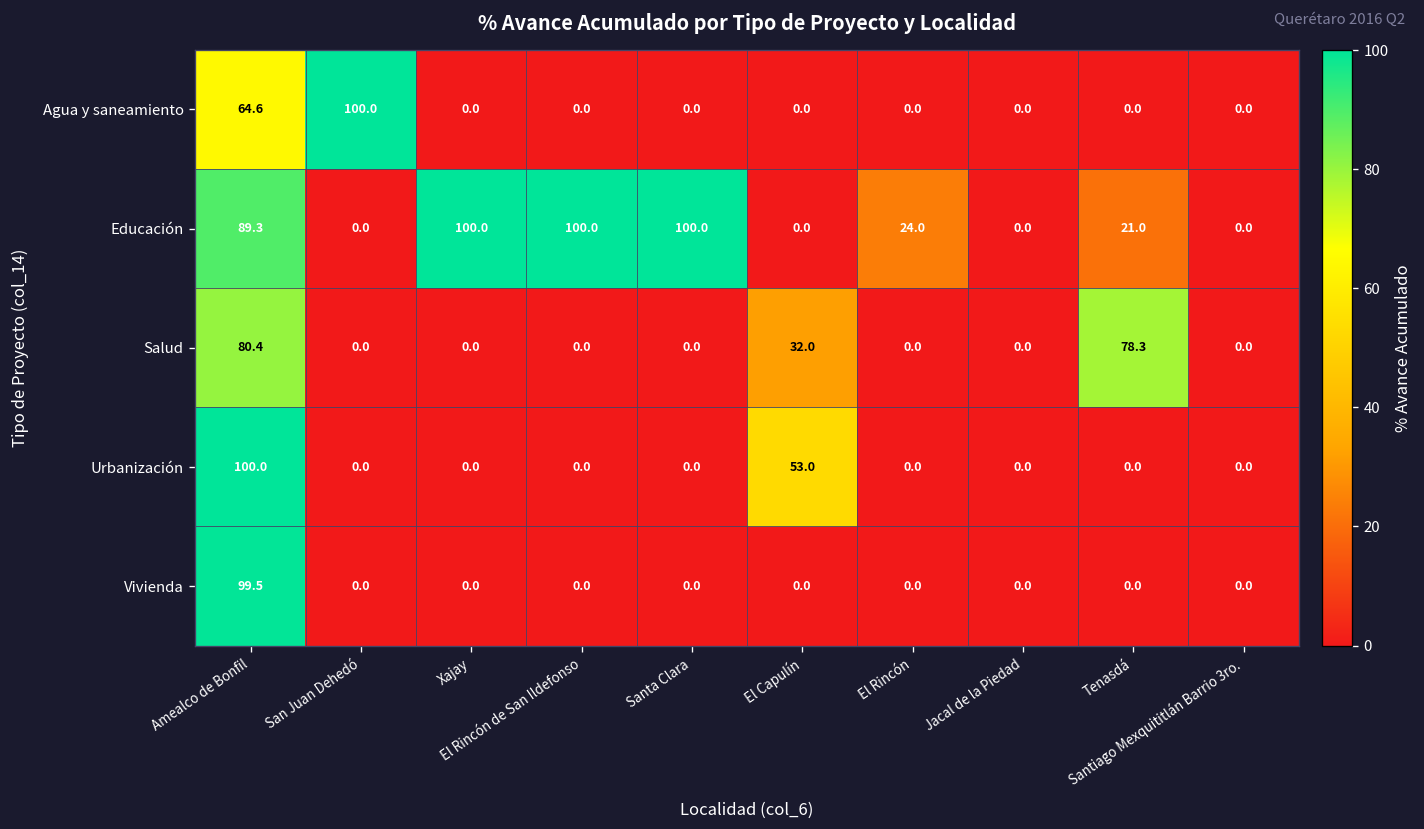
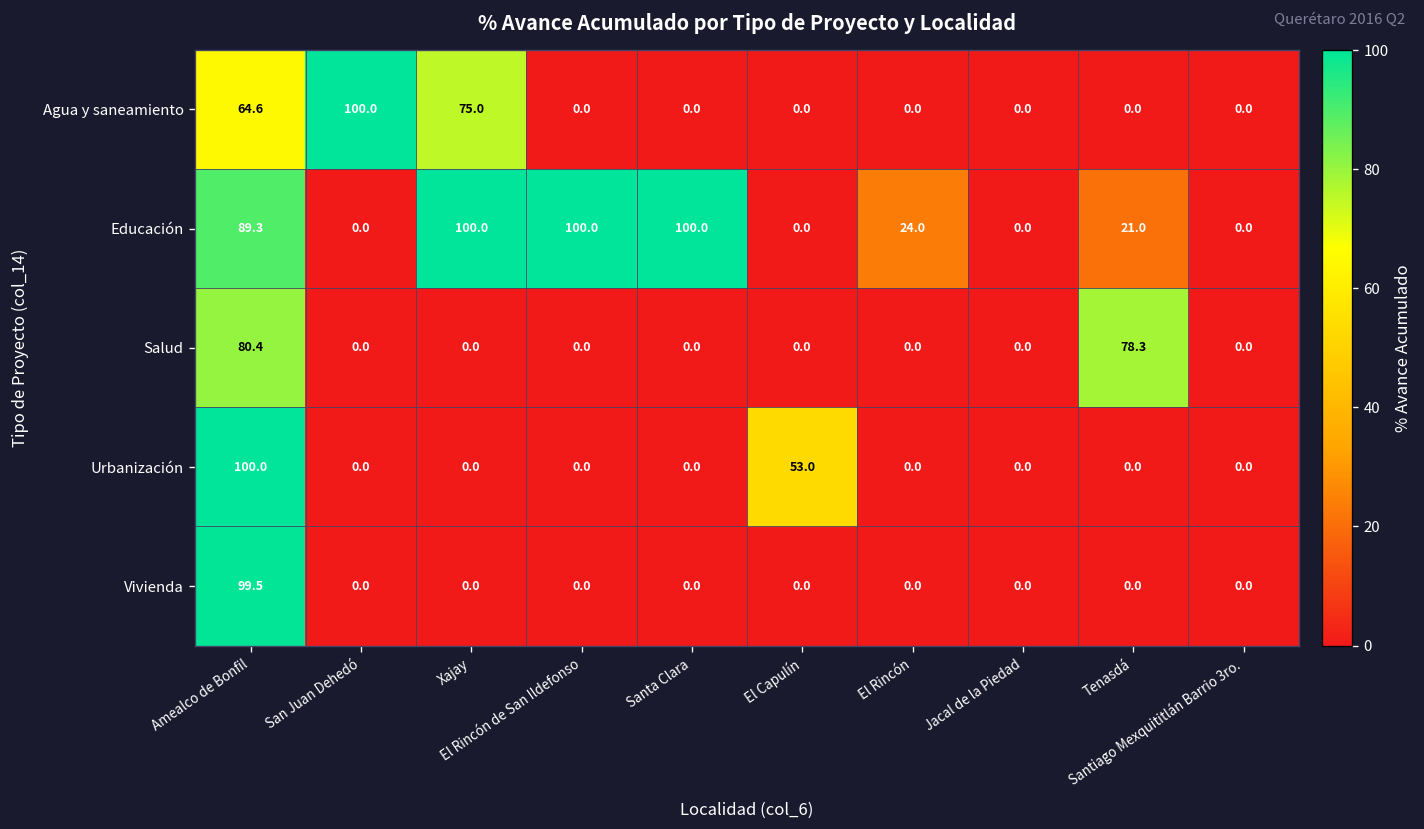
  {
    "Agua y saneamiento": {
      "Amealco de Bonfil": 64.6,
      "San Juan Dehedó": 100.0,
-     "Xajay": 0.0,
+     "Xajay": 75.0,
      "El Rincón de San Ildefonso": 0.0,
      "Santa Clara": 0.0,
      "El Capulín": 0.0,
      "El Rincón": 0.0,
      "Jacal de la Piedad": 0.0,
      "Tenasdá": 0.0,
      "Santiago Mexquititlán Barrio 3ro.": 0.0
    },
    "Educación": {
      "Amealco de Bonfil": 89.3,
      "San Juan Dehedó": 0.0,
      "Xajay": 100.0,
      "El Rincón de San Ildefonso": 100.0,
      "Santa Clara": 100.0,
      "El Capulín": 0.0,
      "El Rincón": 24.0,
      "Jacal de la Piedad": 0.0,
      "Tenasdá": 21.0,
      "Santiago Mexquititlán Barrio 3ro.": 0.0
    },
    "Salud": {
      "Amealco de Bonfil": 80.4,
      "San Juan Dehedó": 0.0,
      "Xajay": 0.0,
      "El Rincón de San Ildefonso": 0.0,
      "Santa Clara": 0.0,
-     "El Capulín": 32.0,
+     "El Capulín": 0.0,
      "El Rincón": 0.0,
      "Jacal de la Piedad": 0.0,
      "Tenasdá": 78.3,
      "Santiago Mexquititlán Barrio 3ro.": 0.0
    },
    "Urbanización": {
      "Amealco de Bonfil": 100.0,
      "San Juan Dehedó": 0.0,
      "Xajay": 0.0,
      "El Rincón de San Ildefonso": 0.0,
      "Santa Clara": 0.0,
      "El Capulín": 53.0,
      "El Rincón": 0.0,
      "Jacal de la Piedad": 0.0,
      "Tenasdá": 0.0,
      "Santiago Mexquititlán Barrio 3ro.": 0.0
    },
    "Vivienda": {
      "Amealco de Bonfil": 99.5,
      "San Juan Dehedó": 0.0,
      "Xajay": 0.0,
      "El Rincón de San Ildefonso": 0.0,
      "Santa Clara": 0.0,
      "El Capulín": 0.0,
      "El Rincón": 0.0,
      "Jacal de la Piedad": 0.0,
      "Tenasdá": 0.0,
      "Santiago Mexquititlán Barrio 3ro.": 0.0
    }
  }
